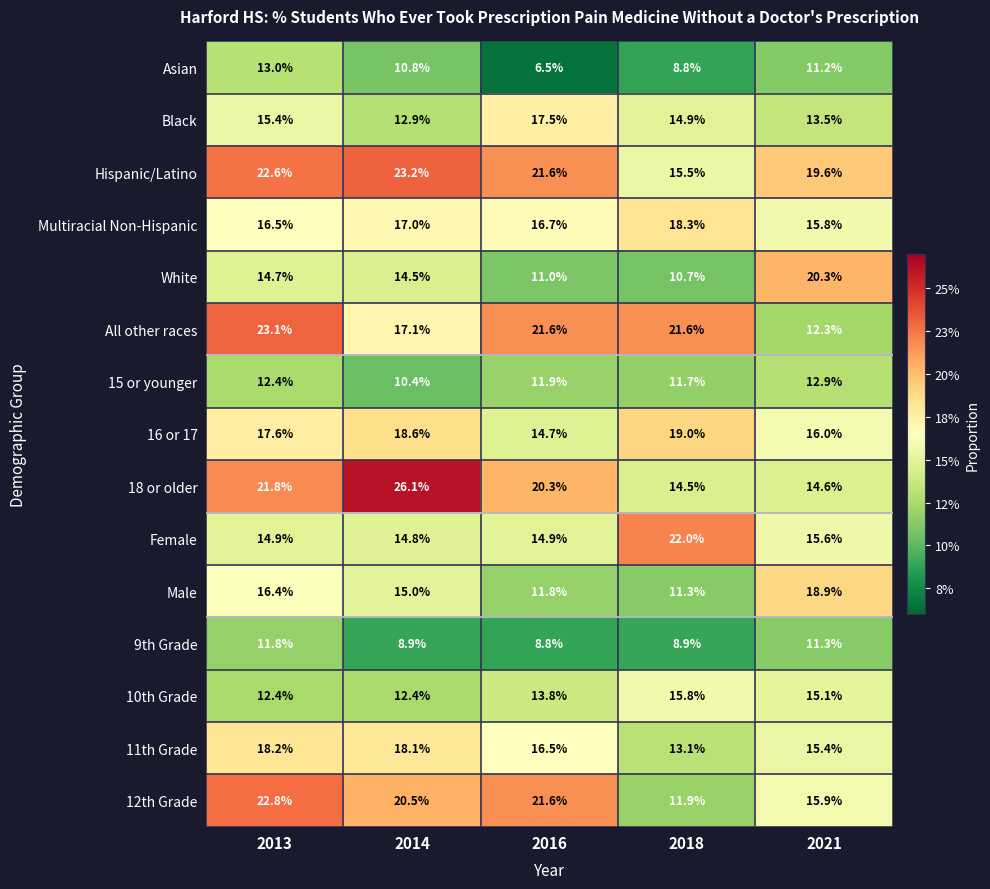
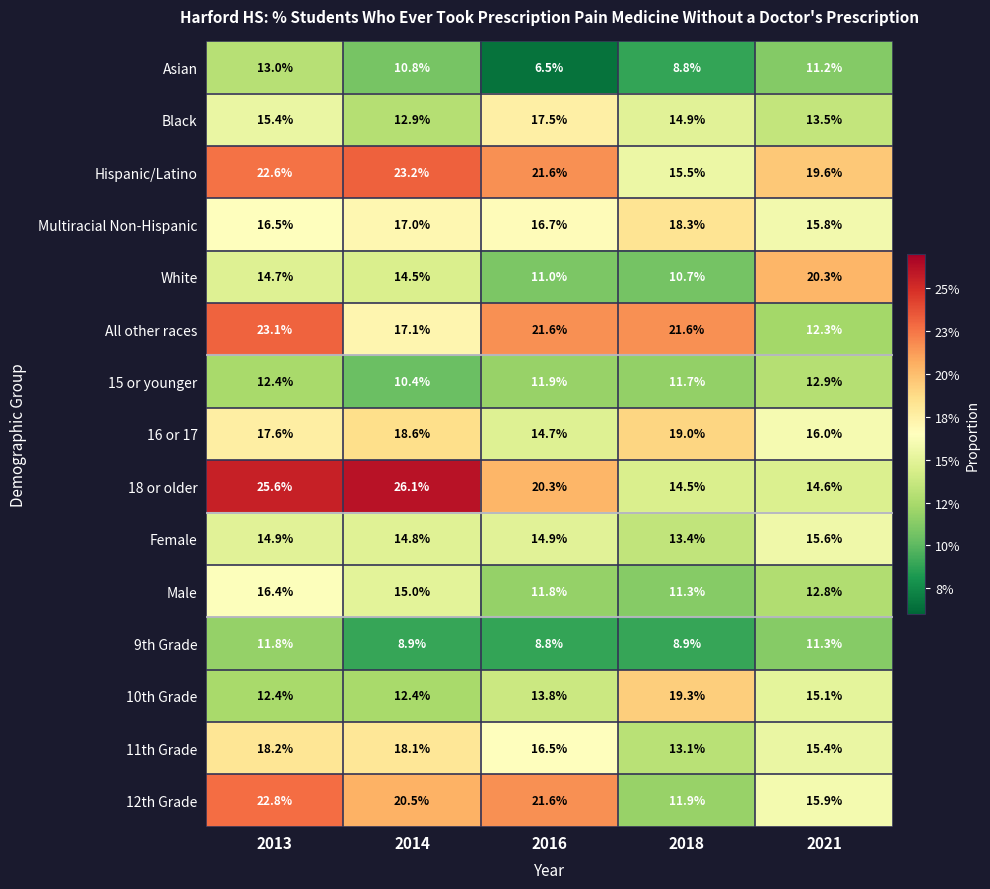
  {
    "Asian": {
      "2013": "13.0%",
      "2014": "10.8%",
      "2016": "6.5%",
      "2018": "8.8%",
      "2021": "11.2%"
    },
    "Black": {
      "2013": "15.4%",
      "2014": "12.9%",
      "2016": "17.5%",
      "2018": "14.9%",
      "2021": "13.5%"
    },
    "Hispanic/Latino": {
      "2013": "22.6%",
      "2014": "23.2%",
      "2016": "21.6%",
      "2018": "15.5%",
      "2021": "19.6%"
    },
    "Multiracial Non-Hispanic": {
      "2013": "16.5%",
      "2014": "17.0%",
      "2016": "16.7%",
      "2018": "18.3%",
      "2021": "15.8%"
    },
    "White": {
      "2013": "14.7%",
      "2014": "14.5%",
      "2016": "11.0%",
      "2018": "10.7%",
      "2021": "20.3%"
    },
    "All other races": {
      "2013": "23.1%",
      "2014": "17.1%",
      "2016": "21.6%",
      "2018": "21.6%",
      "2021": "12.3%"
    },
    "15 or younger": {
      "2013": "12.4%",
      "2014": "10.4%",
      "2016": "11.9%",
      "2018": "11.7%",
      "2021": "12.9%"
    },
    "16 or 17": {
      "2013": "17.6%",
      "2014": "18.6%",
      "2016": "14.7%",
      "2018": "19.0%",
      "2021": "16.0%"
    },
    "18 or older": {
-     "2013": "21.8%",
+     "2013": "25.6%",
      "2014": "26.1%",
      "2016": "20.3%",
      "2018": "14.5%",
      "2021": "14.6%"
    },
    "Female": {
      "2013": "14.9%",
      "2014": "14.8%",
      "2016": "14.9%",
-     "2018": "22.0%",
+     "2018": "13.4%",
      "2021": "15.6%"
    },
    "Male": {
      "2013": "16.4%",
      "2014": "15.0%",
      "2016": "11.8%",
      "2018": "11.3%",
-     "2021": "18.9%"
+     "2021": "12.8%"
    },
    "9th Grade": {
      "2013": "11.8%",
      "2014": "8.9%",
      "2016": "8.8%",
      "2018": "8.9%",
      "2021": "11.3%"
    },
    "10th Grade": {
      "2013": "12.4%",
      "2014": "12.4%",
      "2016": "13.8%",
-     "2018": "15.8%",
+     "2018": "19.3%",
      "2021": "15.1%"
    },
    "11th Grade": {
      "2013": "18.2%",
      "2014": "18.1%",
      "2016": "16.5%",
      "2018": "13.1%",
      "2021": "15.4%"
    },
    "12th Grade": {
      "2013": "22.8%",
      "2014": "20.5%",
      "2016": "21.6%",
      "2018": "11.9%",
      "2021": "15.9%"
    }
  }
